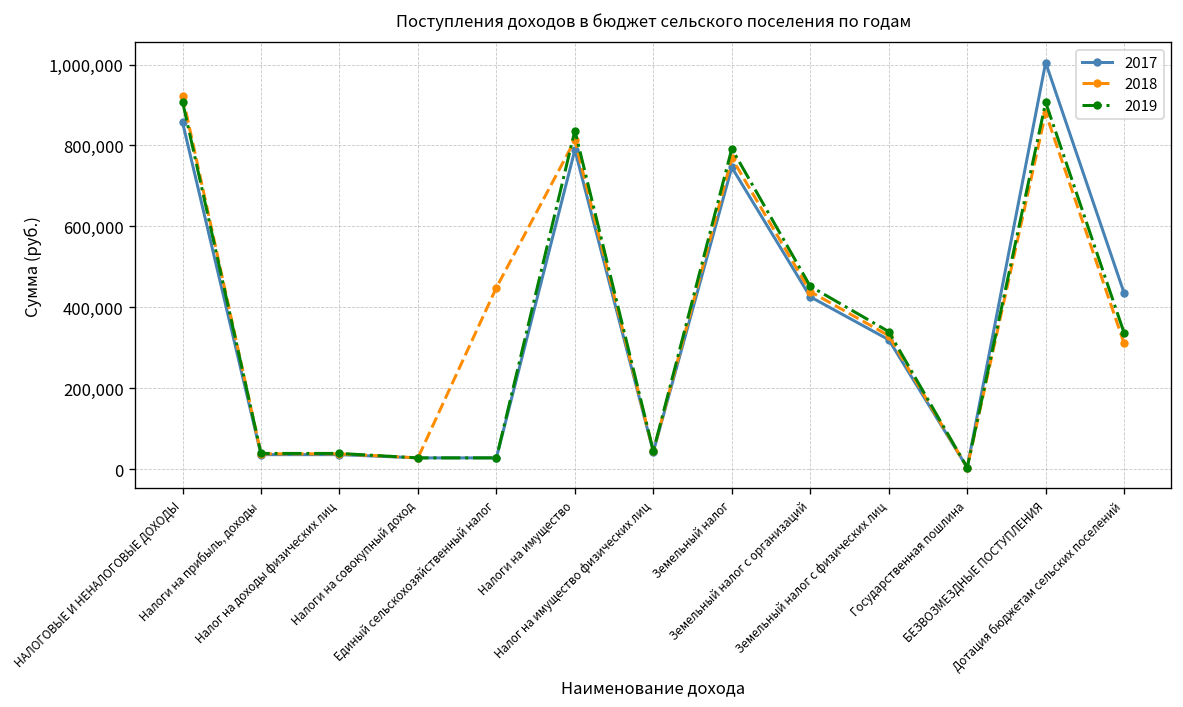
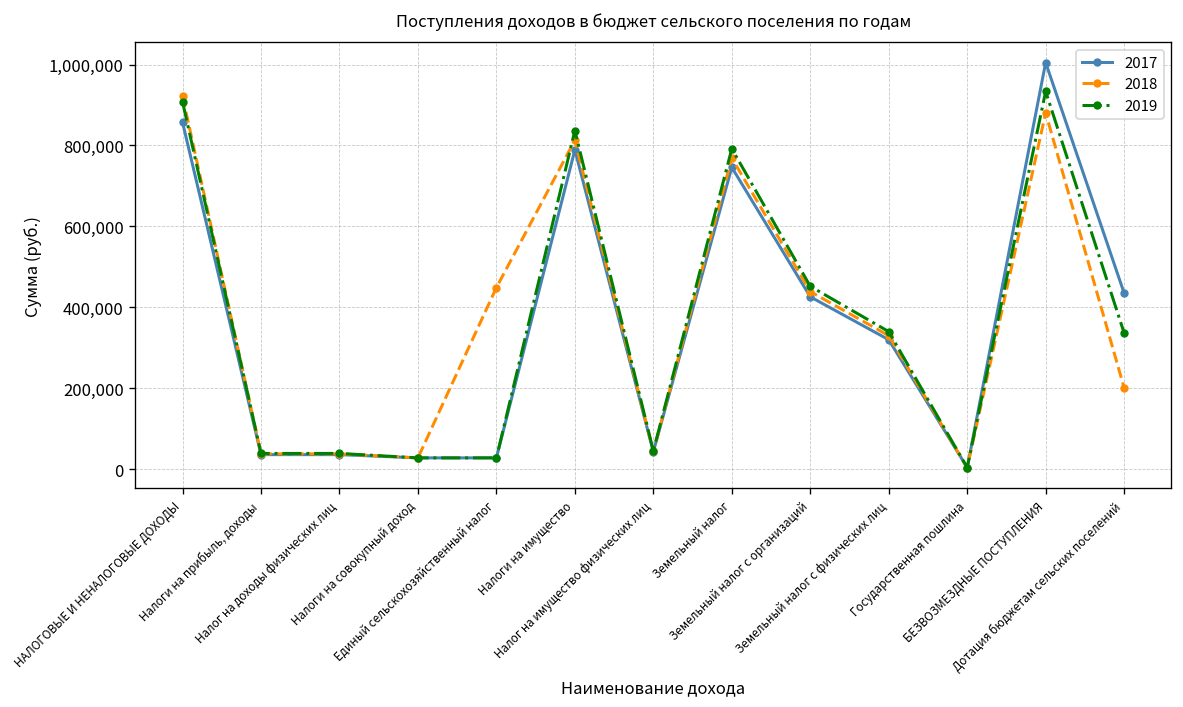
  {
    "2017": {
      "НАЛОГОВЫЕ И НЕНАЛОГОВЫЕ ДОХОДЫ": "860,000",
      "Налоги на имущество": "790,000",
      "Земельный налог": "750,000",
      "Земельный налог с организаций": "430,000",
      "Земельный налог с физических лиц": "320,000",
      "БЕЗВОЗМЕЗДНЫЕ ПОСТУПЛЕНИЯ": "1,000,000",
      "Дотация бюджетам сельских поселений": "440,000"
    },
    "2018": {
      "НАЛОГОВЫЕ И НЕНАЛОГОВЫЕ ДОХОДЫ": "920,000",
      "Единый сельскохозяйственный налог": "450,000",
      "Налоги на имущество": "810,000",
      "Земельный налог": "770,000",
      "Земельный налог с организаций": "440,000",
      "Земельный налог с физических лиц": "330,000",
      "БЕЗВОЗМЕЗДНЫЕ ПОСТУПЛЕНИЯ": "880,000",
-     "Дотация бюджетам сельских поселений": "310,000"
+     "Дотация бюджетам сельских поселений": "200,000"
    },
    "2019": {
      "НАЛОГОВЫЕ И НЕНАЛОГОВЫЕ ДОХОДЫ": "910,000",
      "Налоги на имущество": "840,000",
      "Земельный налог": "790,000",
      "Земельный налог с организаций": "450,000",
      "Земельный налог с физических лиц": "340,000",
-     "БЕЗВОЗМЕЗДНЫЕ ПОСТУПЛЕНИЯ": "910,000",
+     "БЕЗВОЗМЕЗДНЫЕ ПОСТУПЛЕНИЯ": "930,000",
      "Дотация бюджетам сельских поселений": "340,000"
    }
  }
